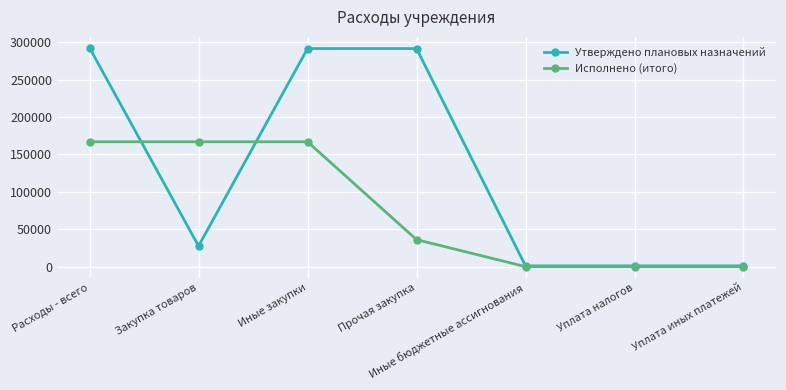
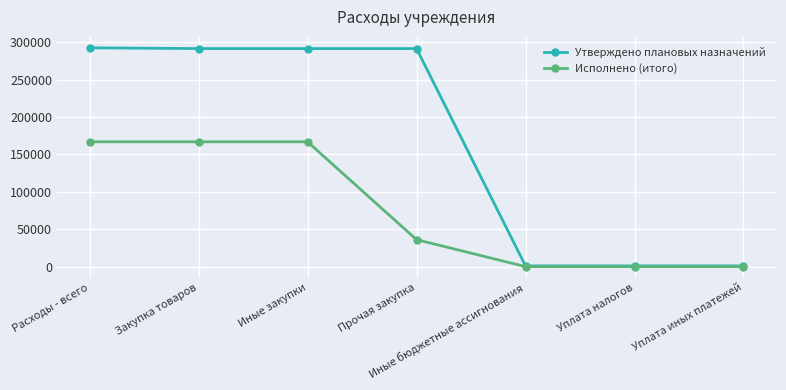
  {
    "Утверждено плановых назначений": {
      "Расходы - всего": 290000,
-     "Закупка товаров": 30000,
+     "Закупка товаров": 290000,
      "Иные закупки": 290000,
      "Прочая закупка": 290000
    },
    "Исполнено (итого)": {
      "Расходы - всего": 170000,
      "Закупка товаров": 170000,
      "Иные закупки": 170000,
      "Прочая закупка": 40000
    }
  }
